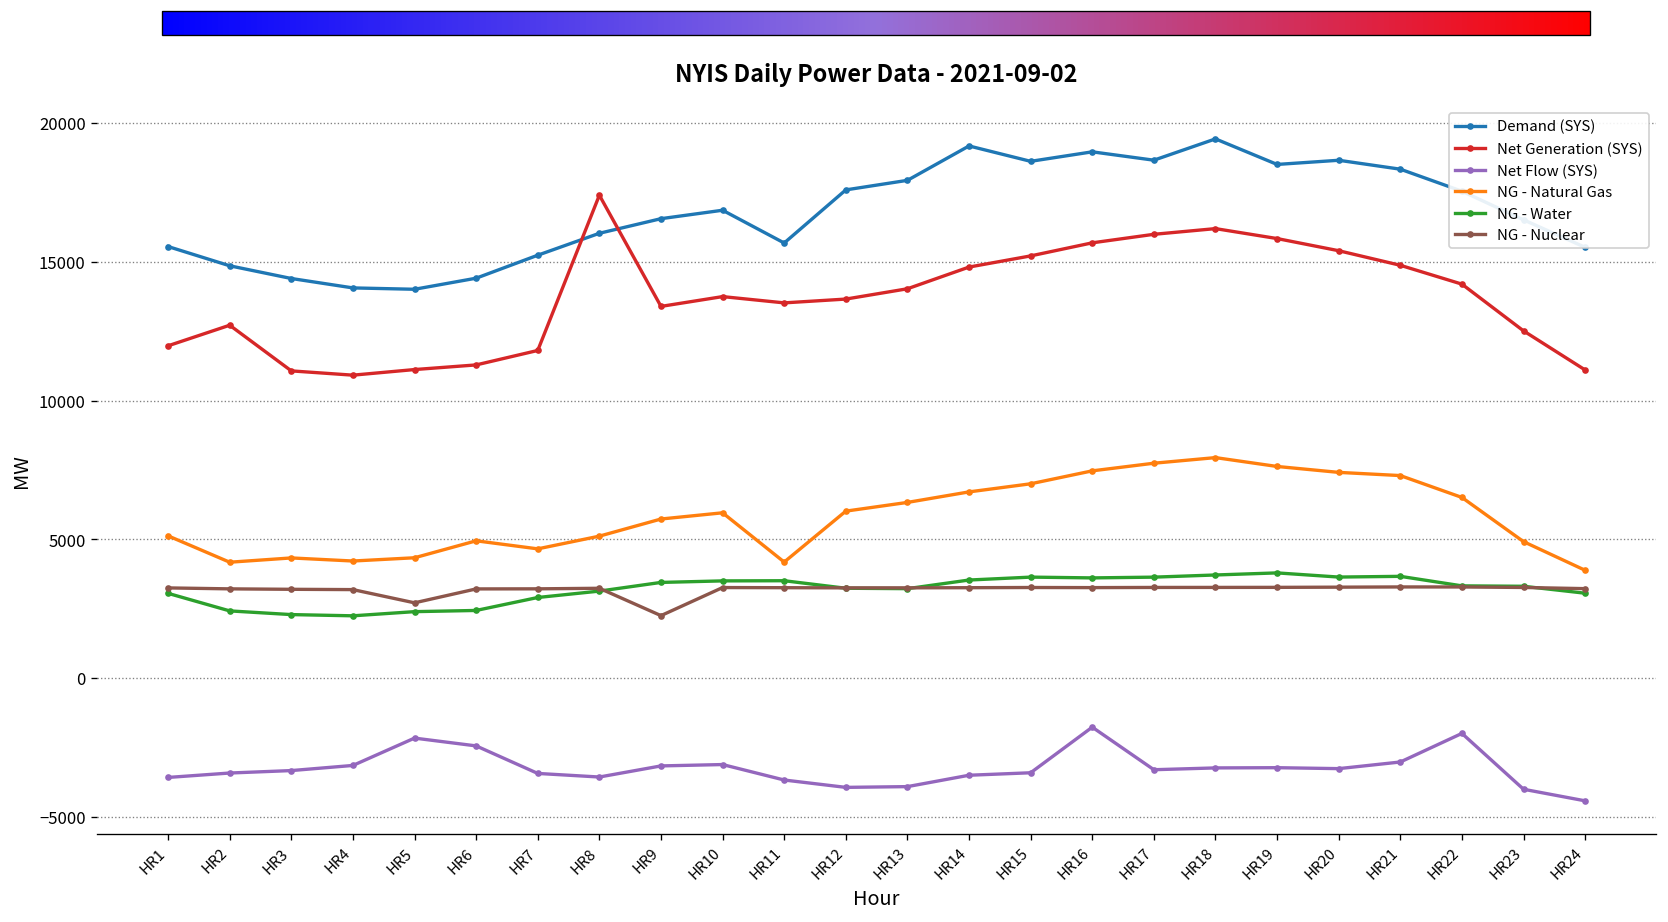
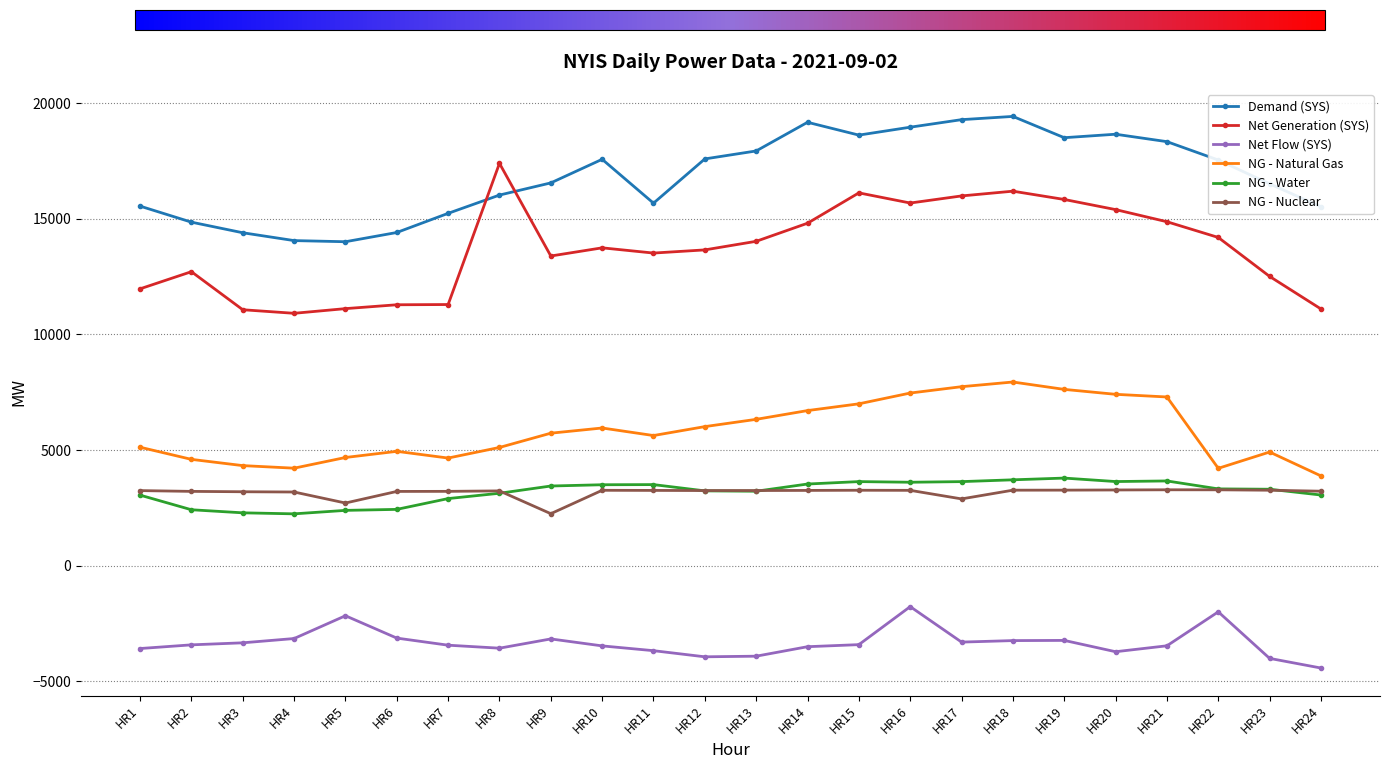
  {
    "Demand (SYS)": {
      "HR1": 15500,
      "HR2": 14900,
      "HR3": 14400,
      "HR4": 14100,
      "HR5": 14000,
      "HR6": 14400,
      "HR7": 15200,
      "HR8": 16000,
      "HR9": 16600,
-     "HR10": 16900,
+     "HR10": 17600,
      "HR11": 15700,
      "HR12": 17600,
      "HR13": 17900,
      "HR14": 19200,
      "HR15": 18600,
      "HR16": 19000,
-     "HR17": 18700,
+     "HR17": 19300,
      "HR18": 19400,
      "HR19": 18500,
      "HR20": 18700,
      "HR21": 18300
    },
    "Net Generation (SYS)": {
      "HR1": 12000,
      "HR2": 12700,
      "HR3": 11100,
      "HR4": 10900,
      "HR5": 11100,
      "HR6": 11300,
-     "HR7": 11800,
+     "HR7": 11300,
      "HR8": 17400,
      "HR9": 13400,
      "HR10": 13700,
      "HR11": 13500,
      "HR12": 13700,
      "HR13": 14000,
      "HR14": 14800,
-     "HR15": 15200,
+     "HR15": 16100,
      "HR16": 15700,
      "HR17": 16000,
      "HR18": 16200,
      "HR19": 15800,
      "HR20": 15400,
      "HR21": 14900,
      "HR22": 14200,
      "HR23": 12500,
      "HR24": 11100
    },
    "Net Flow (SYS)": {
      "HR1": -3600,
      "HR2": -3400,
      "HR3": -3300,
      "HR4": -3100,
      "HR5": -2200,
-     "HR6": -2400,
+     "HR6": -3100,
      "HR7": -3400,
      "HR8": -3600,
      "HR9": -3200,
-     "HR10": -3100,
+     "HR10": -3500,
      "HR11": -3700,
      "HR12": -3900,
      "HR13": -3900,
      "HR14": -3500,
      "HR15": -3400,
      "HR16": -1800,
      "HR17": -3300,
      "HR18": -3200,
      "HR19": -3200,
-     "HR20": -3300,
-     "HR21": -3000,
+     "HR20": -3700,
+     "HR21": -3500,
      "HR22": -2000,
      "HR23": -4000,
      "HR24": -4400
    },
    "NG - Natural Gas": {
      "HR1": 5100,
-     "HR2": 4200,
+     "HR2": 4600,
      "HR3": 4300,
      "HR4": 4200,
-     "HR5": 4300,
+     "HR5": 4700,
      "HR6": 4900,
      "HR7": 4700,
      "HR8": 5100,
      "HR9": 5700,
      "HR10": 6000,
-     "HR11": 4200,
+     "HR11": 5600,
      "HR12": 6000,
      "HR13": 6300,
      "HR14": 6700,
      "HR15": 7000,
      "HR16": 7500,
      "HR17": 7700,
      "HR18": 7900,
      "HR19": 7600,
      "HR20": 7400,
      "HR21": 7300,
-     "HR22": 6500,
+     "HR22": 4200,
      "HR23": 4900,
      "HR24": 3900
    },
    "NG - Water": {
      "HR1": 3100,
      "HR2": 2400,
      "HR3": 2300,
      "HR4": 2200,
      "HR5": 2400,
      "HR6": 2400,
      "HR7": 2900,
      "HR9": 3500,
      "HR10": 3500,
      "HR11": 3500,
      "HR14": 3500,
      "HR15": 3600,
      "HR16": 3600,
      "HR17": 3600,
      "HR18": 3700,
      "HR19": 3800,
      "HR20": 3600,
      "HR21": 3700,
      "HR24": 3100
    },
    "NG - Nuclear": {
      "HR1": 3300,
      "HR2": 3200,
      "HR3": 3200,
      "HR4": 3200,
      "HR5": 2700,
      "HR6": 3200,
      "HR7": 3200,
      "HR9": 2300,
      "HR10": 3300,
      "HR11": 3300,
      "HR14": 3300,
      "HR15": 3300,
      "HR16": 3300,
-     "HR17": 3300,
+     "HR17": 2900,
      "HR18": 3300,
      "HR19": 3300,
      "HR20": 3300,
      "HR21": 3300,
      "HR24": 3200
    }
  }
